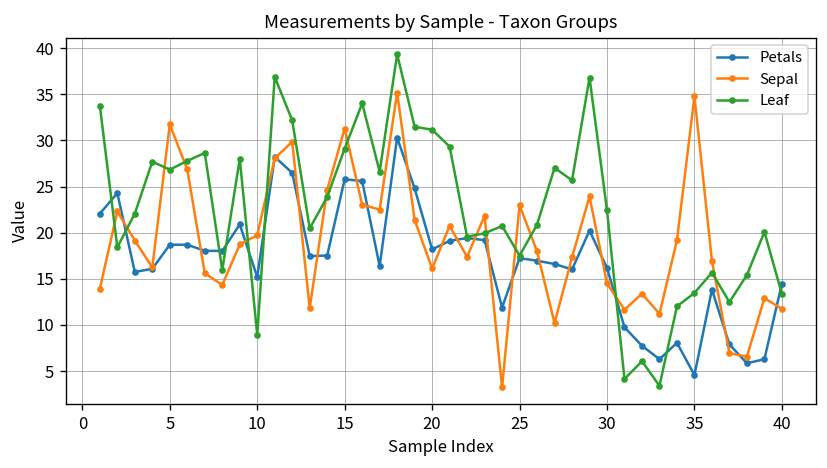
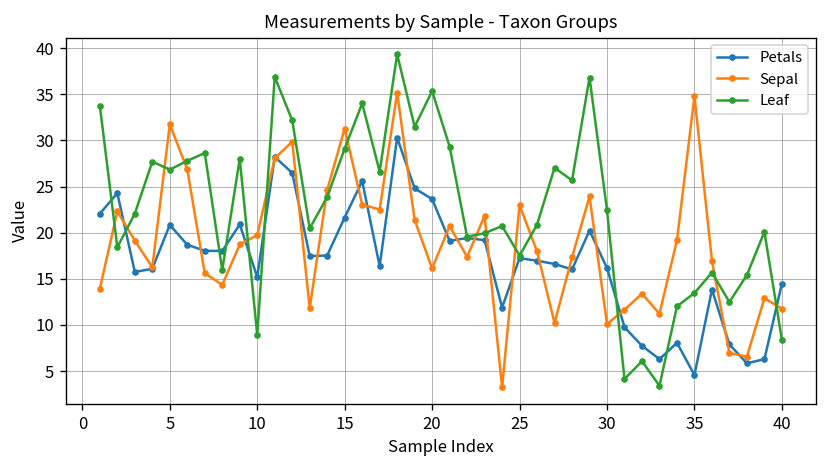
  {
    "Petals": {
-     "5": 19,
+     "5": 21,
      "10": 15,
-     "15": 26,
-     "20": 18,
+     "15": 22,
+     "20": 24,
      "30": 16,
      "35": 5,
      "40": 14
    },
    "Sepal": {
      "5": 32,
      "10": 20,
      "15": 31,
      "20": 16,
      "25": 23,
-     "30": 15,
+     "30": 10,
      "35": 35,
      "40": 12
    },
    "Leaf": {
      "5": 27,
      "10": 9,
      "15": 29,
-     "20": 31,
+     "20": 35,
      "30": 22,
      "35": 13,
-     "40": 13
+     "40": 8
    }
  }
